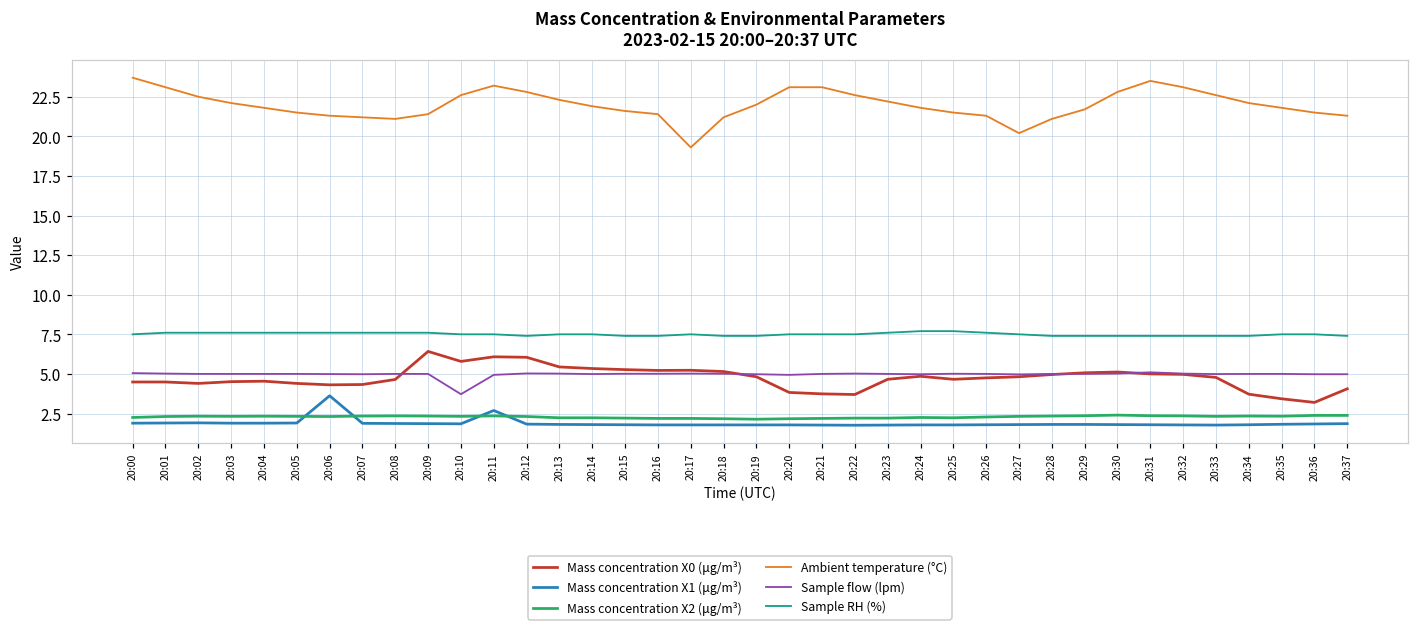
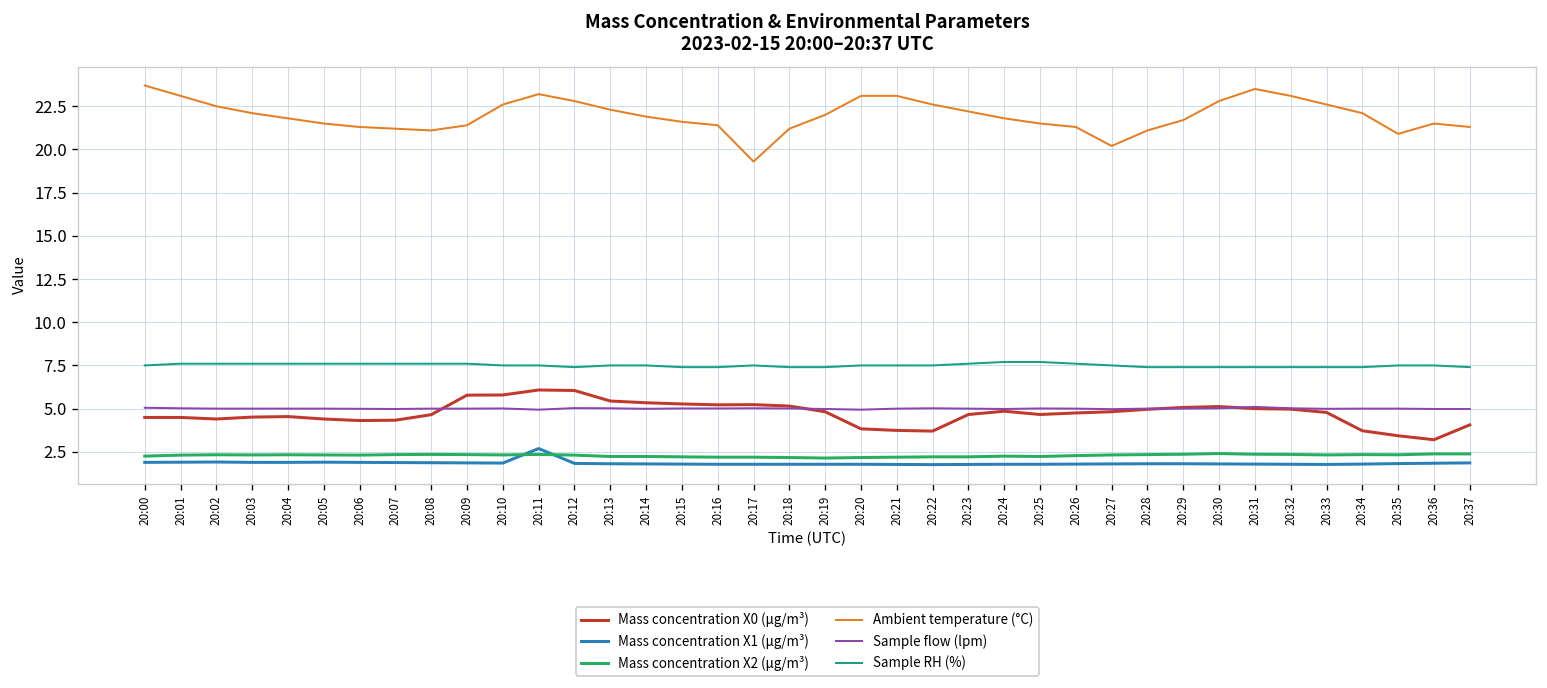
  {
    "Mass concentration X0 (μg/m³)": {
      "20:00": 4.5,
      "20:01": 4.5,
      "20:02": 4.4,
      "20:03": 4.5,
      "20:04": 4.5,
      "20:05": 4.4,
      "20:06": 4.3,
      "20:07": 4.3,
      "20:08": 4.7,
-     "20:09": 6.4,
+     "20:09": 5.8,
      "20:10": 5.8,
      "20:11": 6.1,
      "20:12": 6.1,
      "20:13": 5.4,
      "20:14": 5.3,
      "20:15": 5.3,
      "20:16": 5.2,
      "20:17": 5.2,
      "20:20": 3.8,
      "20:21": 3.7,
      "20:22": 3.7,
      "20:23": 4.7,
      "20:25": 4.7,
      "20:26": 4.8,
      "20:33": 4.8,
      "20:34": 3.7,
      "20:35": 3.4,
      "20:36": 3.2,
      "20:37": 4.1
    },
    "Mass concentration X1 (μg/m³)": {
      "20:00": 1.9,
      "20:01": 1.9,
      "20:02": 1.9,
      "20:03": 1.9,
      "20:04": 1.9,
      "20:05": 1.9,
-     "20:06": 3.6,
+     "20:06": 1.9,
      "20:07": 1.9,
      "20:08": 1.9,
      "20:09": 1.9,
      "20:10": 1.9,
      "20:11": 2.7,
      "20:12": 1.8,
      "20:13": 1.8,
      "20:14": 1.8,
      "20:15": 1.8,
      "20:16": 1.8,
      "20:17": 1.8,
      "20:18": 1.8,
      "20:19": 1.8,
      "20:20": 1.8,
      "20:21": 1.8,
      "20:22": 1.8,
      "20:23": 1.8,
      "20:24": 1.8,
      "20:25": 1.8,
      "20:26": 1.8,
      "20:27": 1.8,
      "20:28": 1.8,
      "20:29": 1.8,
      "20:30": 1.8,
      "20:31": 1.8,
      "20:32": 1.8,
      "20:33": 1.8,
      "20:34": 1.8,
      "20:35": 1.8,
      "20:36": 1.8,
      "20:37": 1.9
    },
    "Ambient temperature (°C)": {
      "20:00": 23.7,
      "20:01": 23.1,
      "20:02": 22.5,
      "20:03": 22.1,
      "20:04": 21.8,
      "20:05": 21.5,
      "20:06": 21.3,
      "20:07": 21.2,
      "20:08": 21.1,
      "20:09": 21.4,
      "20:10": 22.6,
      "20:11": 23.2,
      "20:12": 22.8,
      "20:13": 22.3,
      "20:14": 21.9,
      "20:15": 21.6,
      "20:16": 21.4,
      "20:17": 19.3,
      "20:18": 21.2,
      "20:19": 22.0,
      "20:20": 23.1,
      "20:21": 23.1,
      "20:22": 22.6,
      "20:23": 22.2,
      "20:24": 21.8,
      "20:25": 21.5,
      "20:26": 21.3,
      "20:27": 20.2,
      "20:28": 21.1,
      "20:29": 21.7,
      "20:30": 22.8,
      "20:31": 23.5,
      "20:32": 23.1,
      "20:33": 22.6,
      "20:34": 22.1,
-     "20:35": 21.8,
+     "20:35": 20.9,
      "20:36": 21.5,
      "20:37": 21.3
    },
    "Sample flow (lpm)": {
      "20:00": 5.1,
      "20:01": 5.0,
      "20:02": 5.0,
      "20:03": 5.0,
      "20:04": 5.0,
      "20:05": 5.0,
      "20:06": 5.0,
      "20:07": 5.0,
      "20:08": 5.0,
      "20:09": 5.0,
-     "20:10": 3.7,
+     "20:10": 5.0,
      "20:11": 4.9,
      "20:12": 5.0,
      "20:13": 5.0,
      "20:14": 5.0,
      "20:15": 5.0,
      "20:16": 5.0,
      "20:17": 5.0,
      "20:20": 4.9,
      "20:21": 5.0,
      "20:22": 5.0,
      "20:23": 5.0,
      "20:25": 5.0,
      "20:26": 5.0,
      "20:33": 5.0,
      "20:34": 5.0,
      "20:35": 5.0,
      "20:36": 5.0,
      "20:37": 5.0
    }
  }
